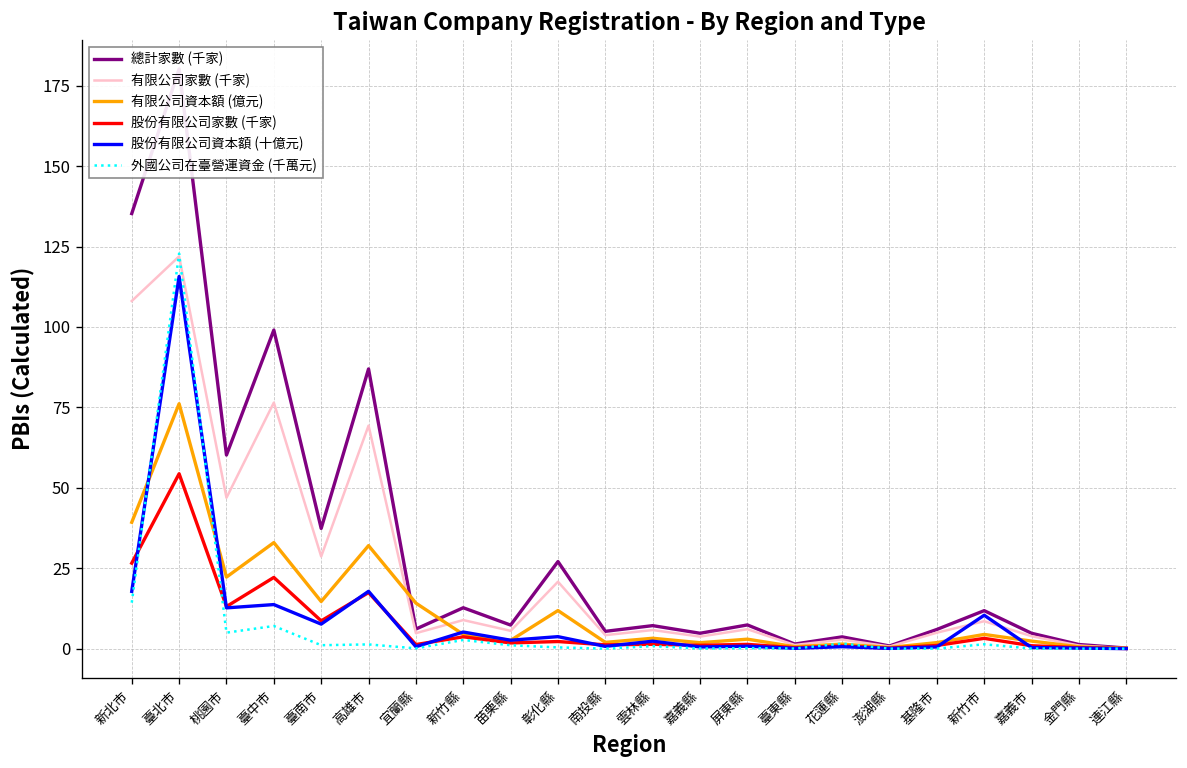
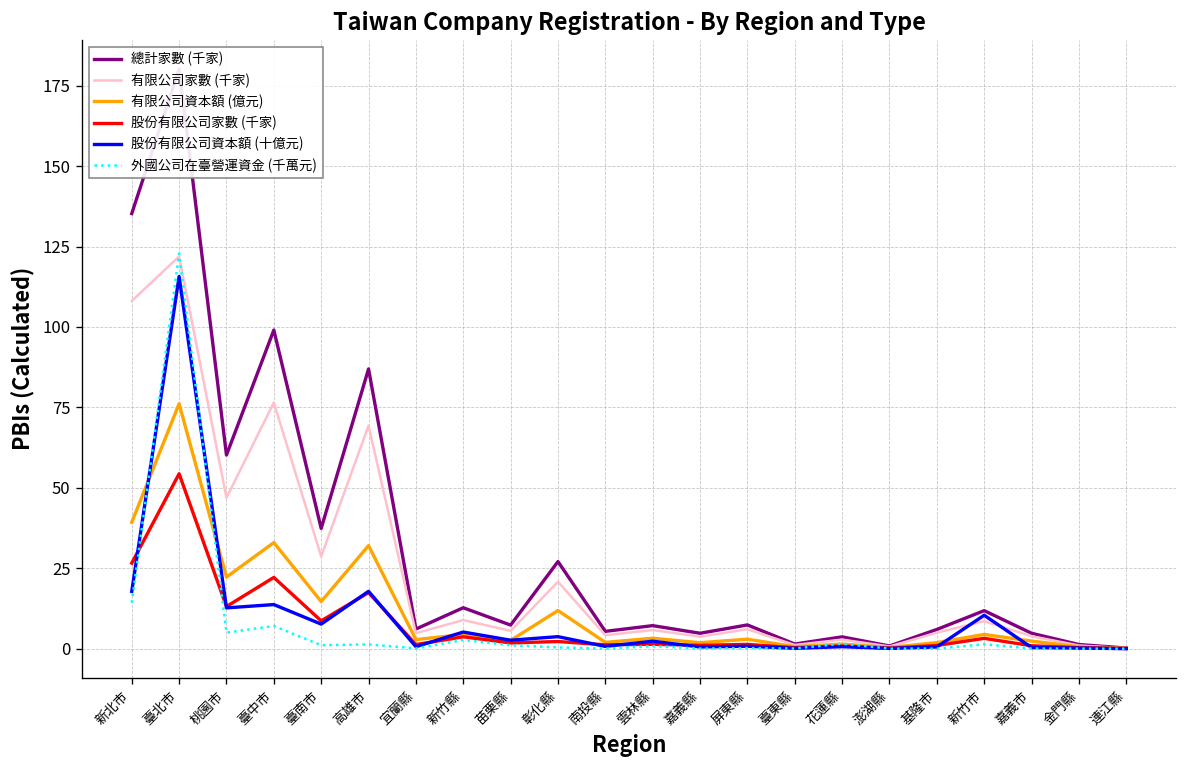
  {
    "總計家數 (千家)": {
      "新北市": 135,
      "桃園市": 60,
      "臺中市": 99,
      "臺南市": 37,
      "高雄市": 87,
      "宜蘭縣": 6,
      "新竹縣": 13,
      "苗栗縣": 7,
      "彰化縣": 27,
      "南投縣": 5,
      "雲林縣": 7,
      "嘉義縣": 5,
      "屏東縣": 7,
      "基隆市": 6,
      "新竹市": 12
    },
    "有限公司家數 (千家)": {
      "新北市": 108,
      "桃園市": 47,
      "臺中市": 76,
      "臺南市": 29,
      "高雄市": 69,
      "宜蘭縣": 5,
      "新竹縣": 9,
      "苗栗縣": 6,
      "彰化縣": 21,
      "南投縣": 4,
      "雲林縣": 6,
      "嘉義縣": 4,
      "屏東縣": 6,
      "基隆市": 5,
      "新竹市": 9
    },
    "有限公司資本額 (億元)": {
      "新北市": 39,
      "臺北市": 76,
      "桃園市": 22,
      "臺中市": 33,
      "臺南市": 15,
      "高雄市": 32,
-     "宜蘭縣": 14,
+     "宜蘭縣": 3,
      "彰化縣": 12,
      "屏東縣": 3,
      "新竹市": 4,
      "嘉義市": 2
    },
    "股份有限公司家數 (千家)": {
      "新北市": 27,
      "臺北市": 54,
      "臺中市": 22,
      "臺南市": 9,
      "彰化縣": 2,
      "新竹市": 3
    },
    "股份有限公司資本額 (十億元)": {
      "新北市": 18,
      "臺北市": 116,
      "臺中市": 14,
      "臺南市": 8,
      "彰化縣": 4,
      "新竹市": 10
    },
    "外國公司在臺營運資金 (千萬元)": {
      "新北市": 14,
      "桃園市": 5,
      "臺中市": 7,
      "臺南市": 1,
      "高雄市": 1,
      "新竹縣": 3,
      "彰化縣": 0,
      "新竹市": 1
    }
  }
